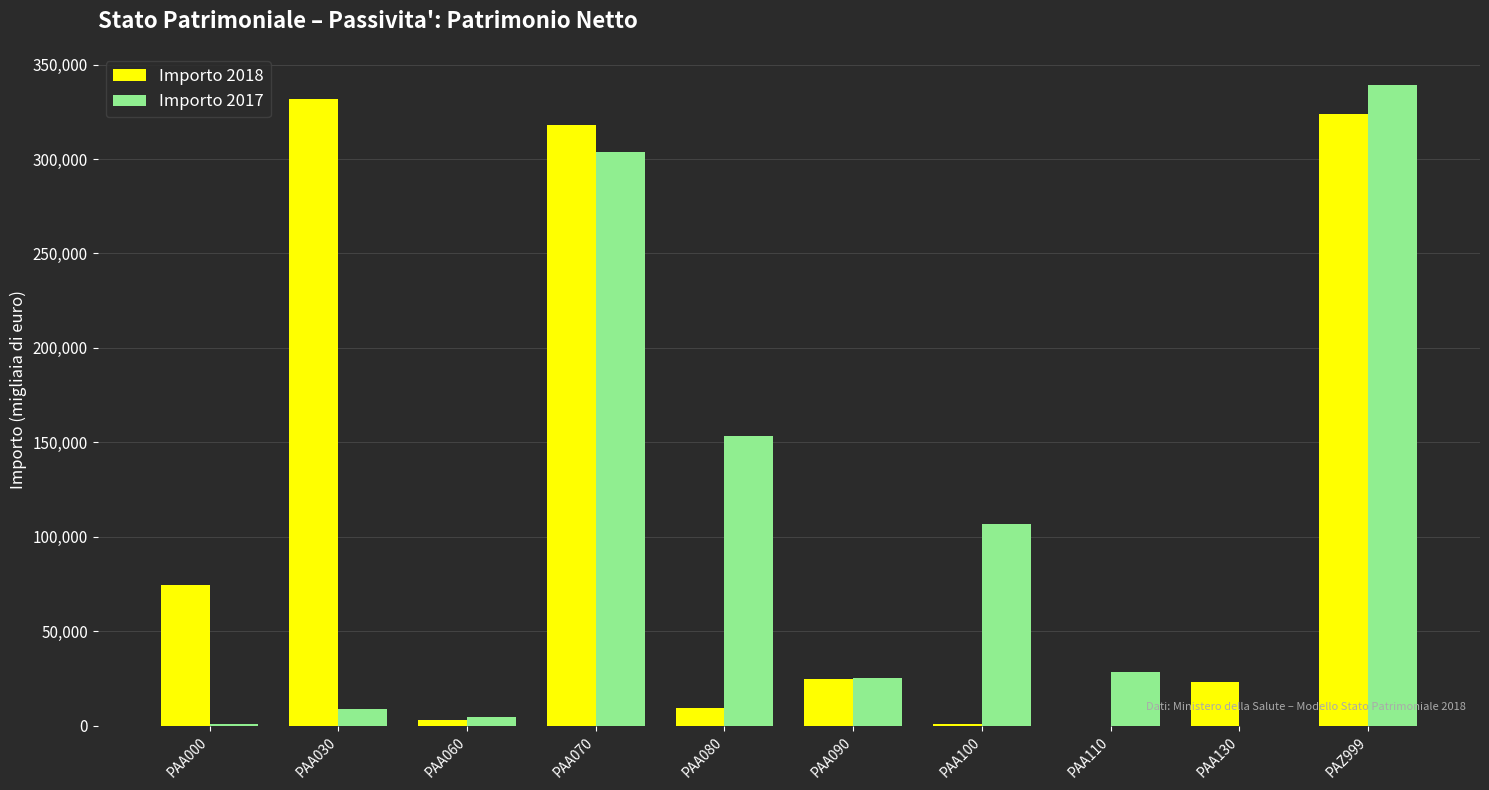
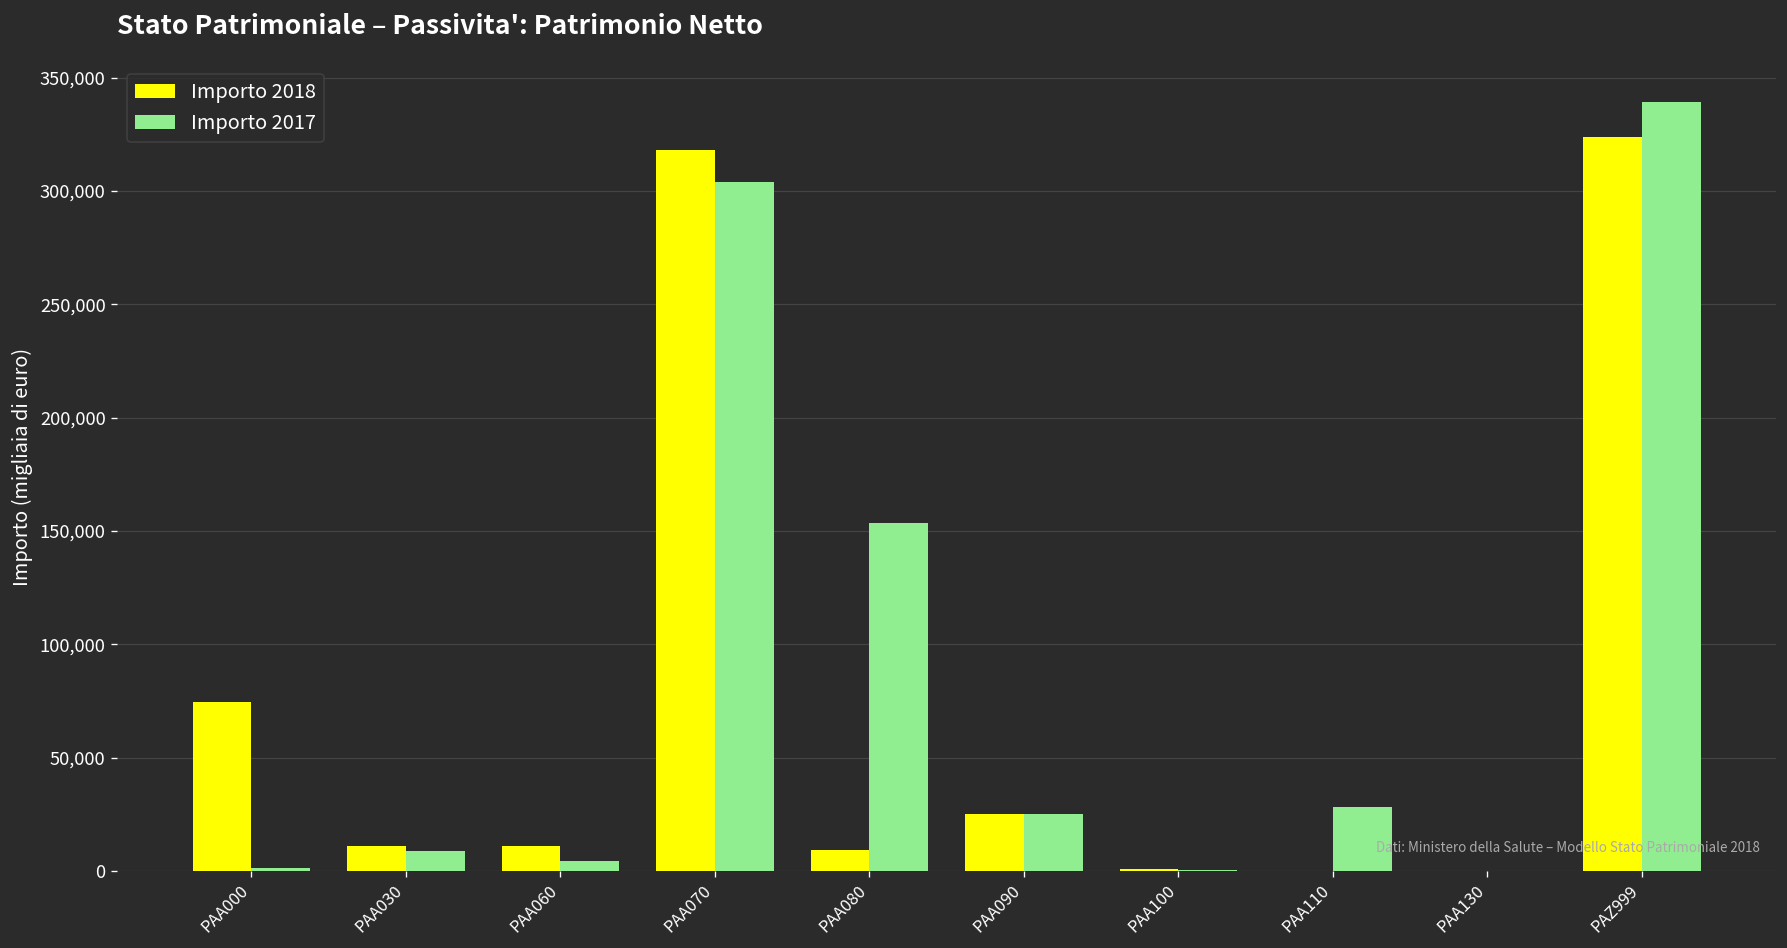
  {
    "Importo 2018": {
      "PAA000": "74,000",
-     "PAA030": "332,000",
-     "PAA060": "3,000",
+     "PAA030": "11,000",
+     "PAA060": "11,000",
      "PAA070": "318,000",
      "PAA080": "9,000",
      "PAA090": "25,000",
-     "PAA130": "23,000",
+     "PAA130": "0",
      "PAZ999": "324,000"
    },
    "Importo 2017": {
      "PAA030": "9,000",
      "PAA060": "5,000",
      "PAA070": "304,000",
      "PAA080": "153,000",
      "PAA090": "25,000",
-     "PAA100": "107,000",
+     "PAA100": "1,000",
      "PAA110": "28,000",
      "PAZ999": "339,000"
    }
  }
